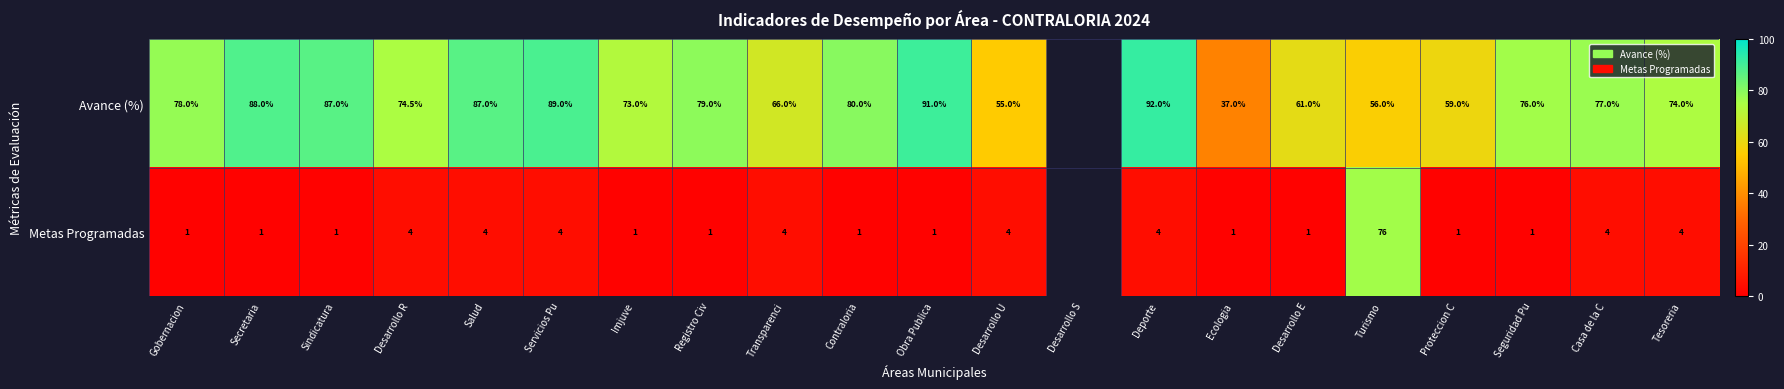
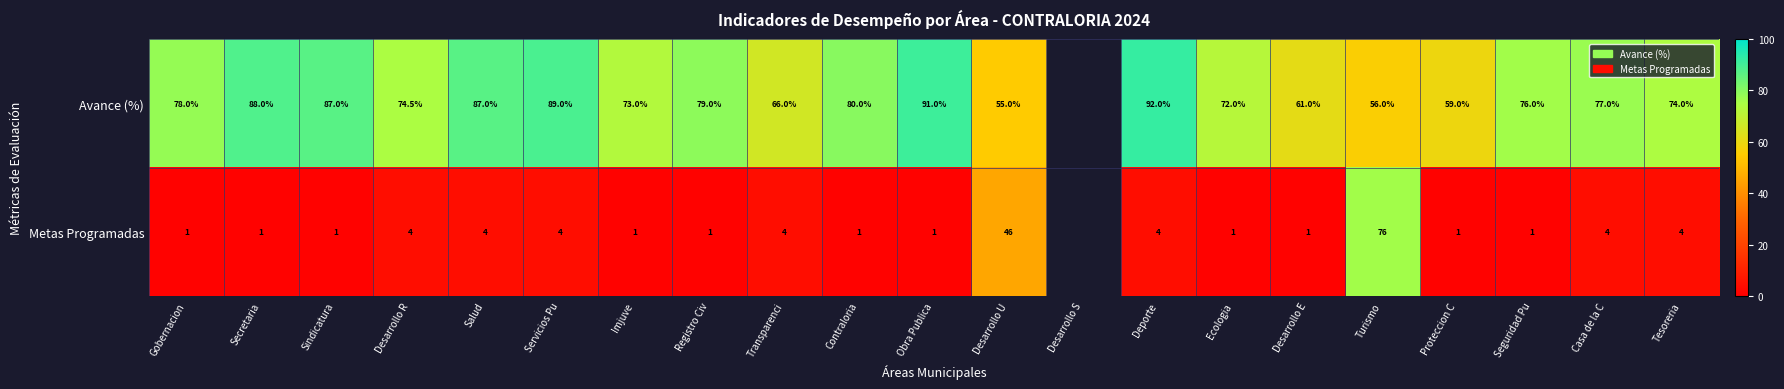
  {
    "Avance (%)": {
      "Gobernacion": "78.0%",
      "Secretaria": "88.0%",
      "Sindicatura": "87.0%",
      "Desarrollo R": "74.5%",
      "Salud": "87.0%",
      "Servicios Pu": "89.0%",
      "Imjuve": "73.0%",
      "Registro Civ": "79.0%",
      "Transparenci": "66.0%",
      "Contraloria": "80.0%",
      "Obra Publica": "91.0%",
      "Desarrollo U": "55.0%",
      "Deporte": "92.0%",
-     "Ecologia": "37.0%",
+     "Ecologia": "72.0%",
      "Desarrollo E": "61.0%",
      "Turismo": "56.0%",
      "Proteccion C": "59.0%",
      "Seguridad Pu": "76.0%",
      "Casa de la C": "77.0%",
      "Tesoreria": "74.0%"
    },
    "Metas Programadas": {
      "Gobernacion": "1",
      "Secretaria": "1",
      "Sindicatura": "1",
      "Desarrollo R": "4",
      "Salud": "4",
      "Servicios Pu": "4",
      "Imjuve": "1",
      "Registro Civ": "1",
      "Transparenci": "4",
      "Contraloria": "1",
      "Obra Publica": "1",
-     "Desarrollo U": "4",
+     "Desarrollo U": "46",
      "Deporte": "4",
      "Ecologia": "1",
      "Desarrollo E": "1",
      "Turismo": "76",
      "Proteccion C": "1",
      "Seguridad Pu": "1",
      "Casa de la C": "4",
      "Tesoreria": "4"
    }
  }
